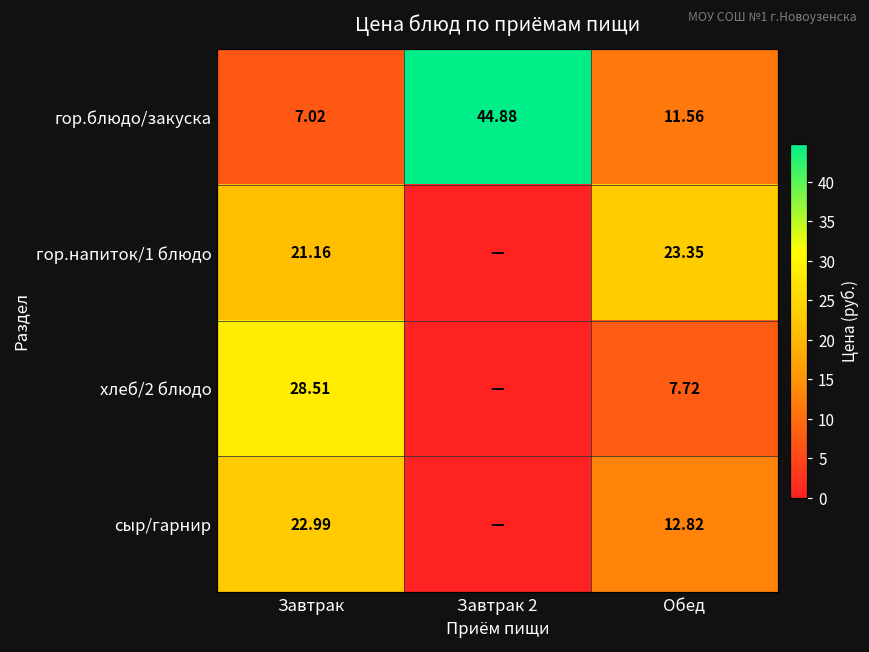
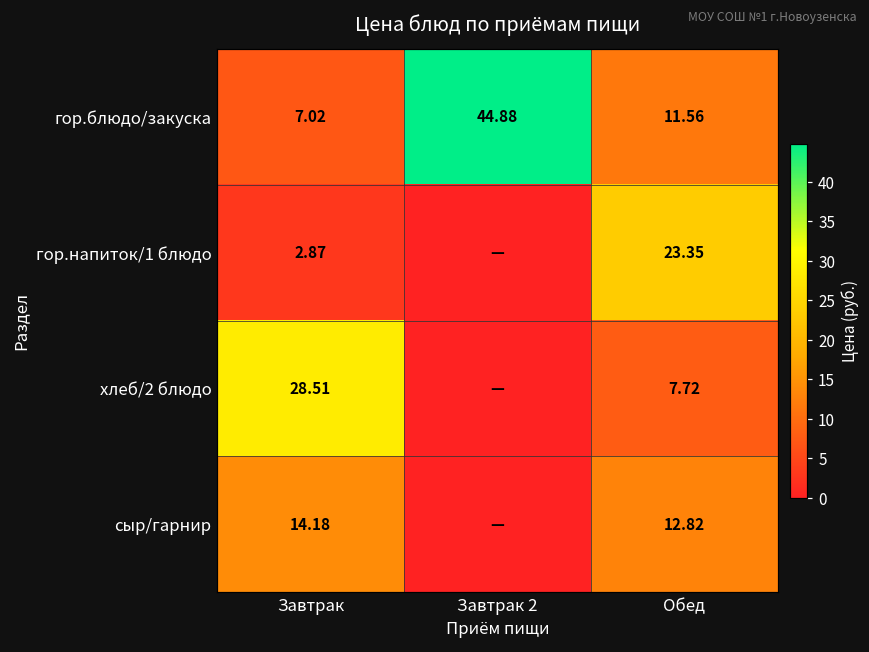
  {
    "гор.блюдо/закуска": {
      "Завтрак": 7.02,
      "Завтрак 2": 44.88,
      "Обед": 11.56
    },
    "гор.напиток/1 блюдо": {
-     "Завтрак": 21.16,
+     "Завтрак": 2.87,
      "Обед": 23.35
    },
    "хлеб/2 блюдо": {
      "Завтрак": 28.51,
      "Обед": 7.72
    },
    "сыр/гарнир": {
-     "Завтрак": 22.99,
+     "Завтрак": 14.18,
      "Обед": 12.82
    }
  }
